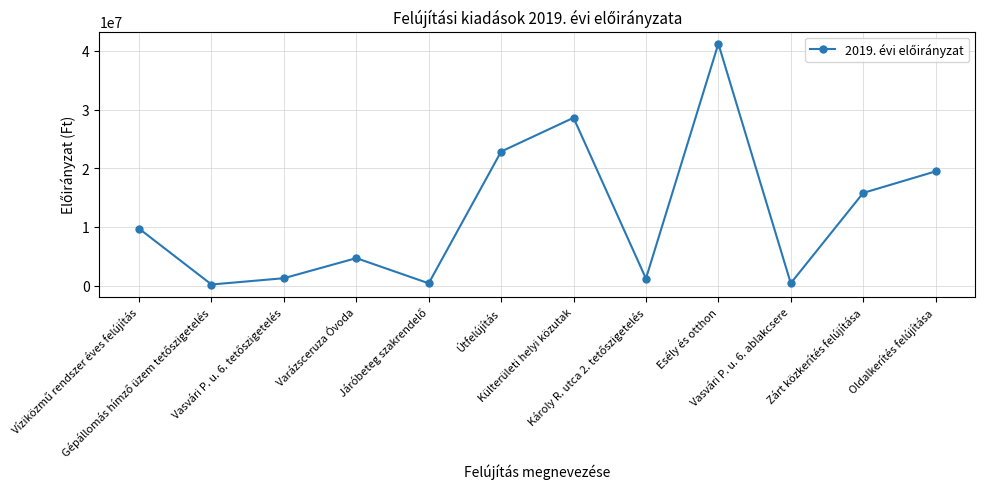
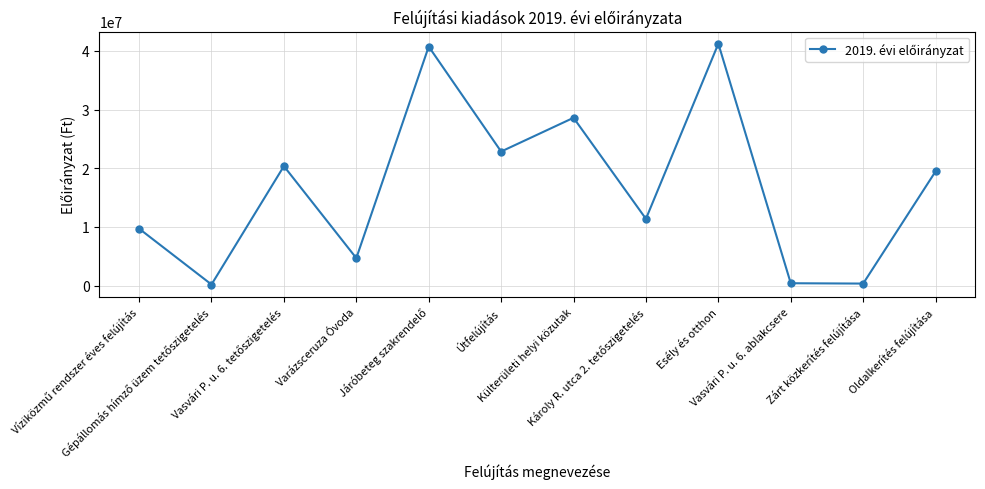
  {
    "Víziközmű rendszer éves felújítás": 10000000,
    "Gépállomás hímző üzem tetőszigetelés": 0,
-   "Vasvári P. u. 6. tetőszigetelés": 1000000,
+   "Vasvári P. u. 6. tetőszigetelés": 20000000,
    "Varázsceruza Óvoda": 5000000,
-   "Járóbeteg szakrendelő": 0,
+   "Járóbeteg szakrendelő": 41000000,
    "Útfelújítás": 23000000,
    "Külterületi helyi közutak": 29000000,
-   "Károly R. utca 2. tetőszigetelés": 1000000,
+   "Károly R. utca 2. tetőszigetelés": 11000000,
    "Esély és otthon": 41000000,
    "Vasvári P. u. 6. ablakcsere": 0,
-   "Zárt közkerítés felújítása": 16000000,
+   "Zárt közkerítés felújítása": 0,
    "Oldalkerítés felújítása": 19000000
  }
